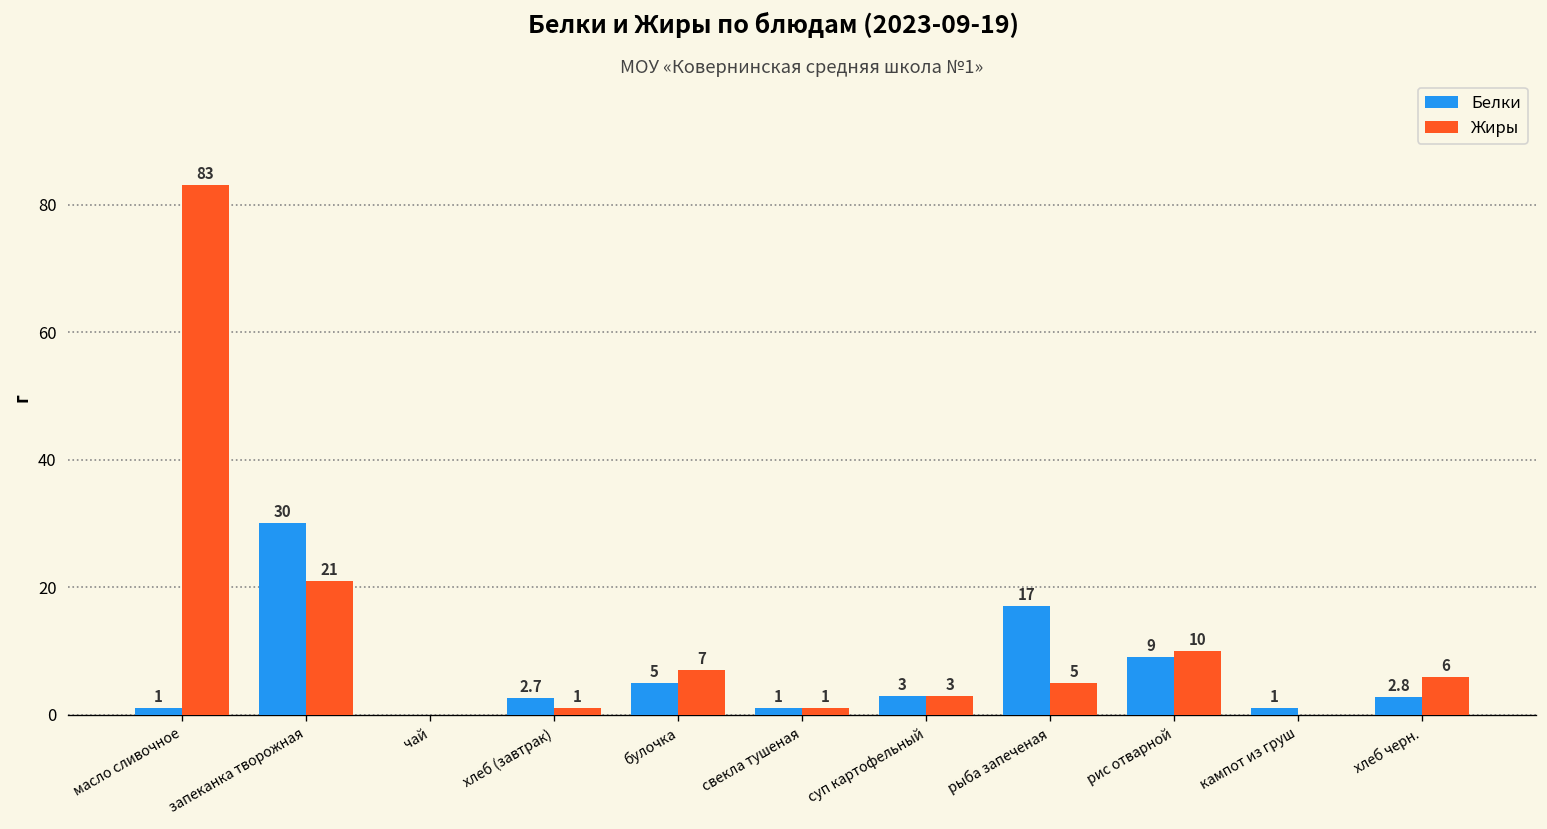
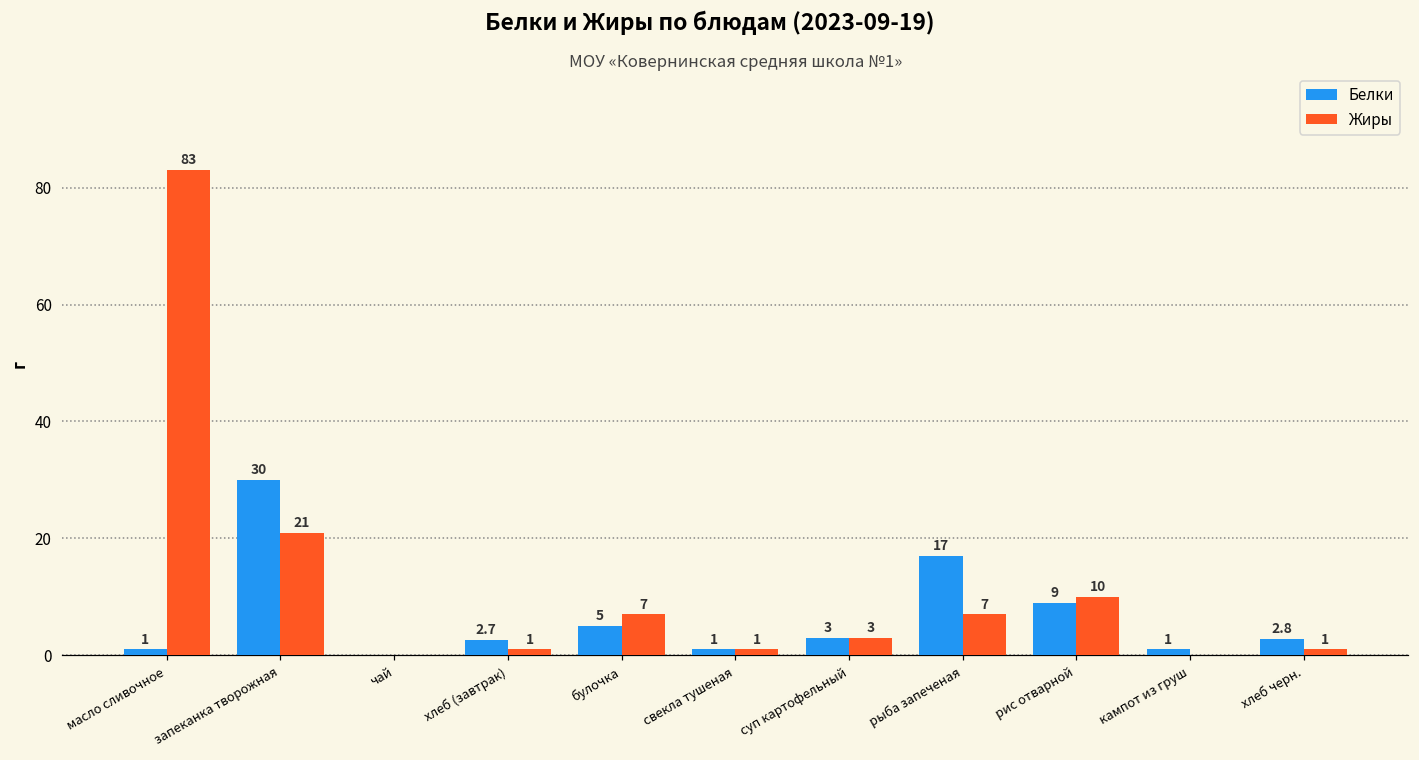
  {
    "Белки": {
      "масло сливочное": 1,
      "запеканка творожная": 30,
      "хлеб (завтрак)": 2.7,
      "булочка": 5,
      "свекла тушеная": 1,
      "суп картофельный": 3,
      "рыба запеченая": 17,
      "рис отварной": 9,
      "кампот из груш": 1,
      "хлеб черн.": 2.8
    },
    "Жиры": {
      "масло сливочное": 83,
      "запеканка творожная": 21,
      "хлеб (завтрак)": 1,
      "булочка": 7,
      "свекла тушеная": 1,
      "суп картофельный": 3,
-     "рыба запеченая": 5,
+     "рыба запеченая": 7,
      "рис отварной": 10,
-     "хлеб черн.": 6
+     "хлеб черн.": 1
    }
  }
